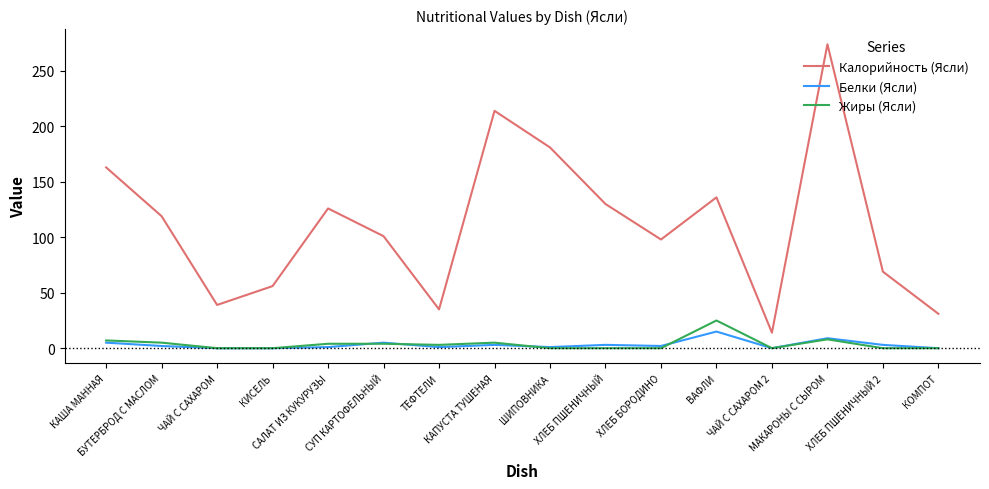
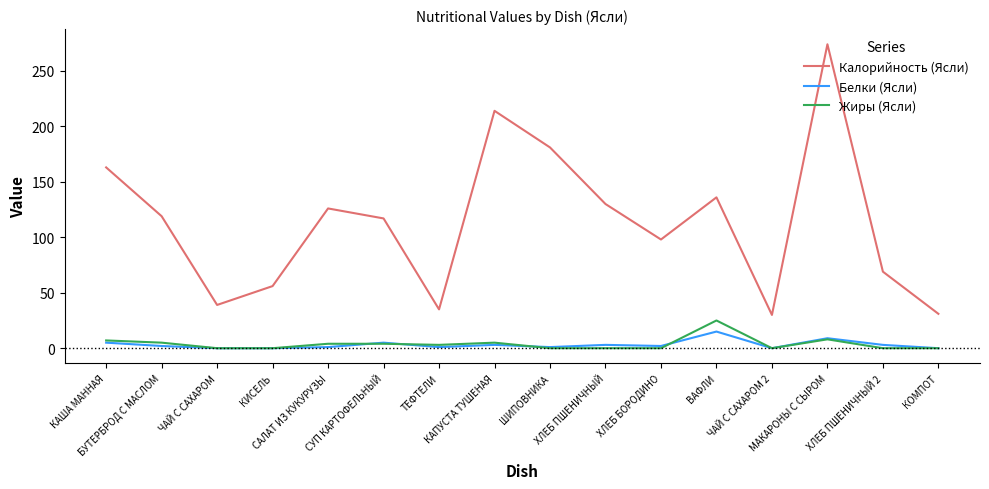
  {
    "Калорийность (Ясли)": {
      "КАША МАННАЯ": 163,
      "БУТЕРБРОД С МАСЛОМ": 119,
      "ЧАЙ С САХАРОМ": 39,
      "КИСЕЛЬ": 56,
      "САЛАТ ИЗ КУКУРУЗЫ": 126,
-     "СУП КАРТОФЕЛЬНЫЙ": 101,
+     "СУП КАРТОФЕЛЬНЫЙ": 117,
      "ТЕФТЕЛИ": 35,
      "КАПУСТА ТУШЕНАЯ": 214,
      "ШИПОВНИКА": 181,
      "ХЛЕБ ПШЕНИЧНЫЙ": 130,
      "ХЛЕБ БОРОДИНО": 98,
      "ВАФЛИ": 136,
-     "ЧАЙ С САХАРОМ 2": 14,
+     "ЧАЙ С САХАРОМ 2": 30,
      "МАКАРОНЫ С СЫРОМ": 274,
      "ХЛЕБ ПШЕНИЧНЫЙ 2": 69,
      "КОМПОТ": 31
    },
    "Белки (Ясли)": {
      "БУТЕРБРОД С МАСЛОМ": 2,
      "САЛАТ ИЗ КУКУРУЗЫ": 1,
      "ХЛЕБ ПШЕНИЧНЫЙ": 3,
      "ВАФЛИ": 15,
      "ХЛЕБ ПШЕНИЧНЫЙ 2": 3
    },
    "Жиры (Ясли)": {
      "БУТЕРБРОД С МАСЛОМ": 5,
      "САЛАТ ИЗ КУКУРУЗЫ": 4,
      "ХЛЕБ ПШЕНИЧНЫЙ": 0,
      "ВАФЛИ": 25,
      "ХЛЕБ ПШЕНИЧНЫЙ 2": 0
    }
  }
